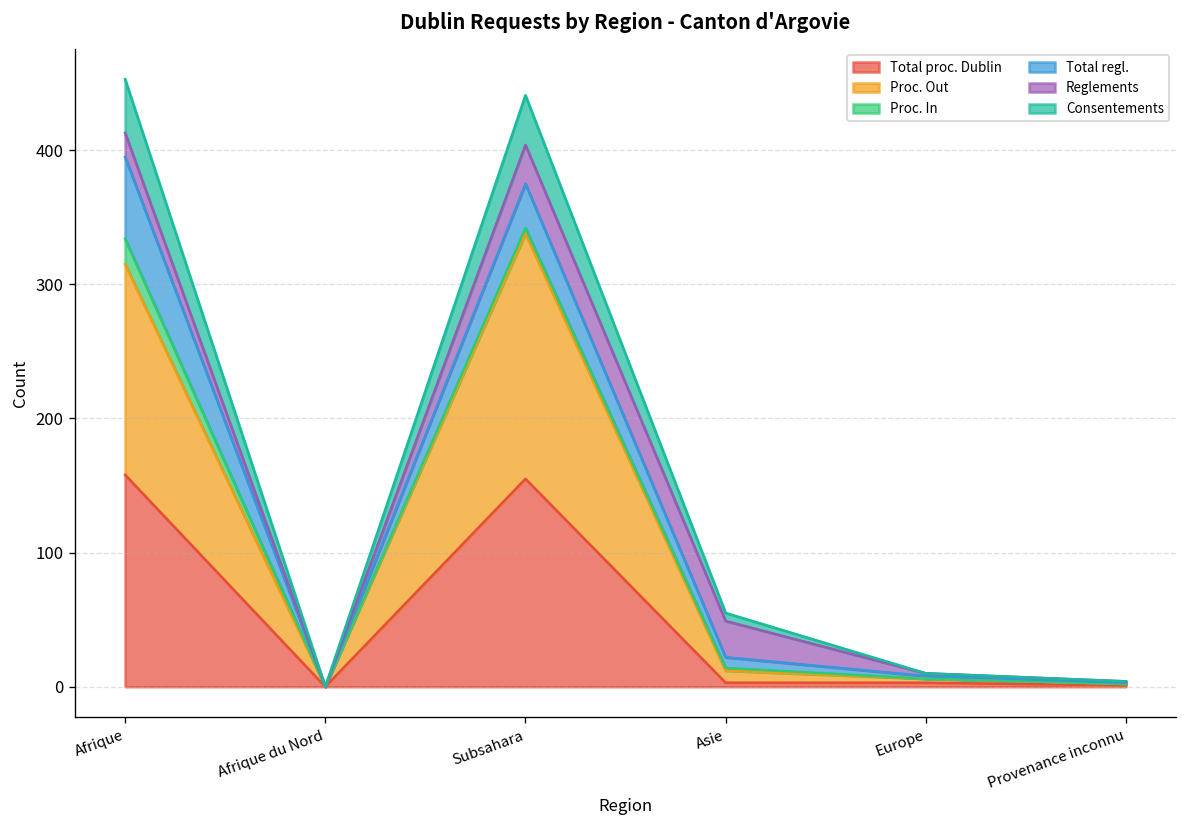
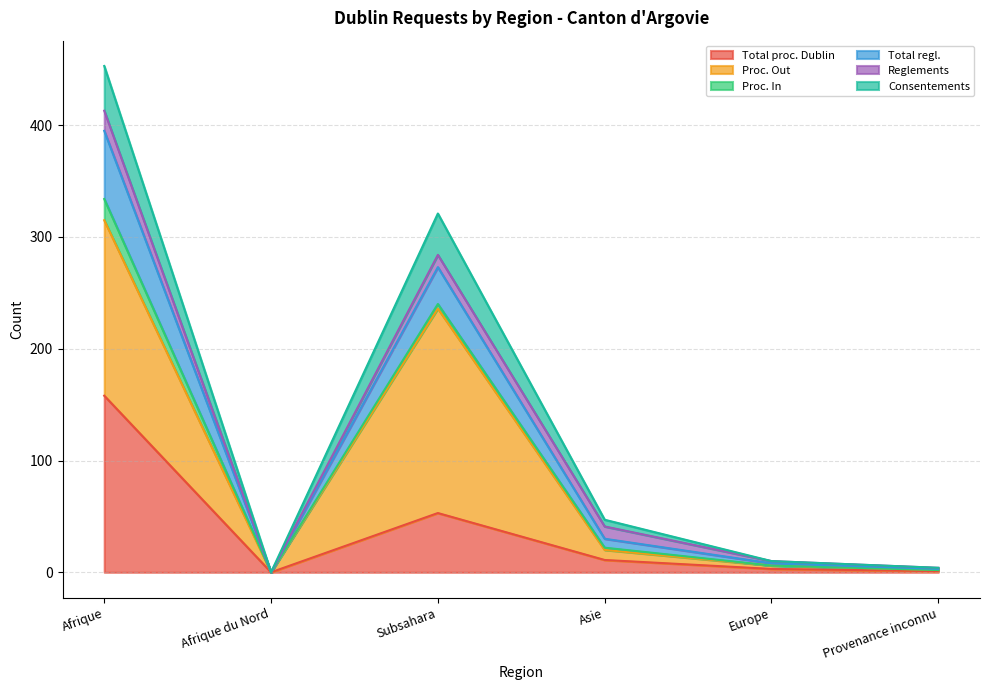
  {
    "Total proc. Dublin": {
      "Afrique": 158,
-     "Subsahara": 155,
-     "Asie": 3,
+     "Subsahara": 53,
+     "Asie": 11,
      "Europe": 3
    },
    "Proc. Out": {
      "Afrique": 157,
      "Subsahara": 183
    },
    "Total regl.": {
      "Afrique": 61,
      "Subsahara": 33,
      "Asie": 8
    },
    "Reglements": {
      "Afrique": 18,
-     "Subsahara": 29,
-     "Asie": 27
+     "Subsahara": 11,
+     "Asie": 11
    }
  }
